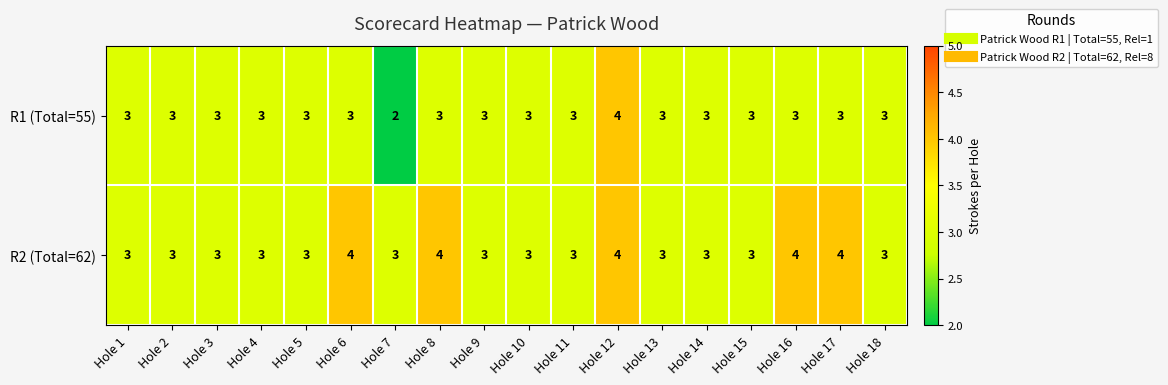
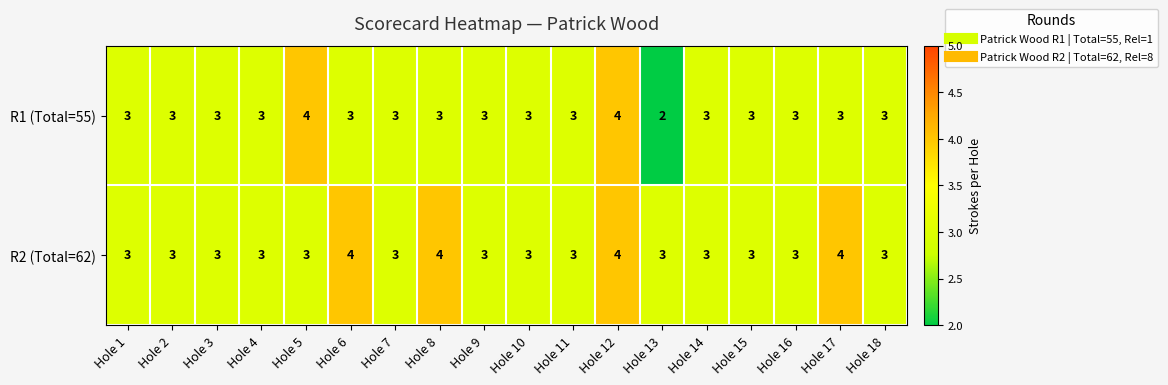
  {
    "R1 (Total=55)": {
      "Hole 1": 3,
      "Hole 2": 3,
      "Hole 3": 3,
      "Hole 4": 3,
-     "Hole 5": 3,
+     "Hole 5": 4,
      "Hole 6": 3,
-     "Hole 7": 2,
+     "Hole 7": 3,
      "Hole 8": 3,
      "Hole 9": 3,
      "Hole 10": 3,
      "Hole 11": 3,
      "Hole 12": 4,
-     "Hole 13": 3,
+     "Hole 13": 2,
      "Hole 14": 3,
      "Hole 15": 3,
      "Hole 16": 3,
      "Hole 17": 3,
      "Hole 18": 3
    },
    "R2 (Total=62)": {
      "Hole 1": 3,
      "Hole 2": 3,
      "Hole 3": 3,
      "Hole 4": 3,
      "Hole 5": 3,
      "Hole 6": 4,
      "Hole 7": 3,
      "Hole 8": 4,
      "Hole 9": 3,
      "Hole 10": 3,
      "Hole 11": 3,
      "Hole 12": 4,
      "Hole 13": 3,
      "Hole 14": 3,
      "Hole 15": 3,
-     "Hole 16": 4,
+     "Hole 16": 3,
      "Hole 17": 4,
      "Hole 18": 3
    }
  }
